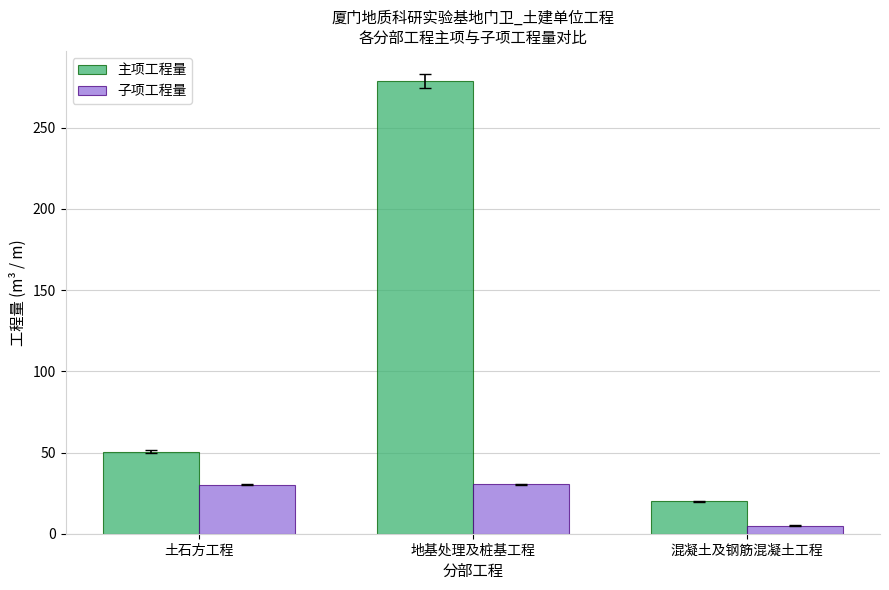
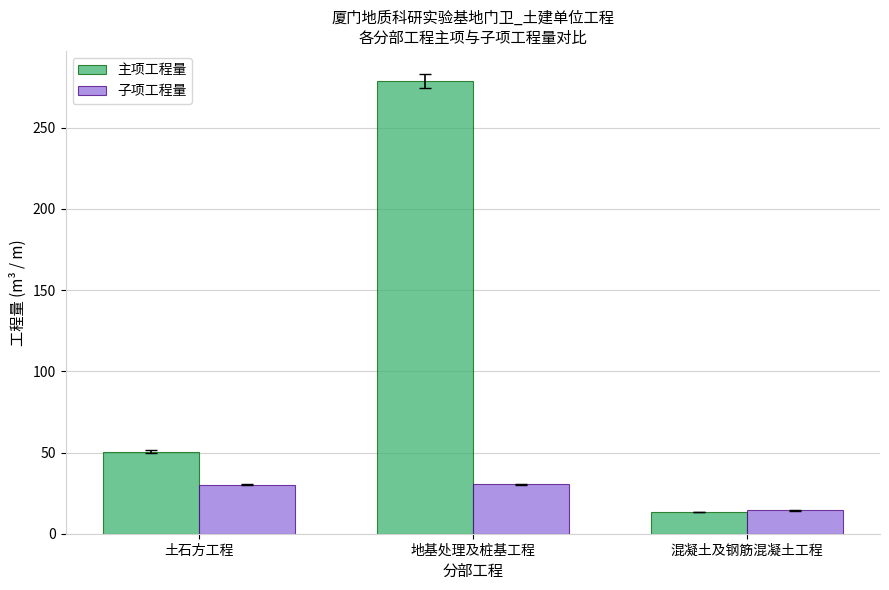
  {
    "主项工程量": {
      "土石方工程": 51,
      "地基处理及桩基工程": 279,
-     "混凝土及钢筋混凝土工程": 20
+     "混凝土及钢筋混凝土工程": 13
    },
    "子项工程量": {
      "土石方工程": 30,
      "地基处理及桩基工程": 30,
-     "混凝土及钢筋混凝土工程": 5
+     "混凝土及钢筋混凝土工程": 14
    }
  }
